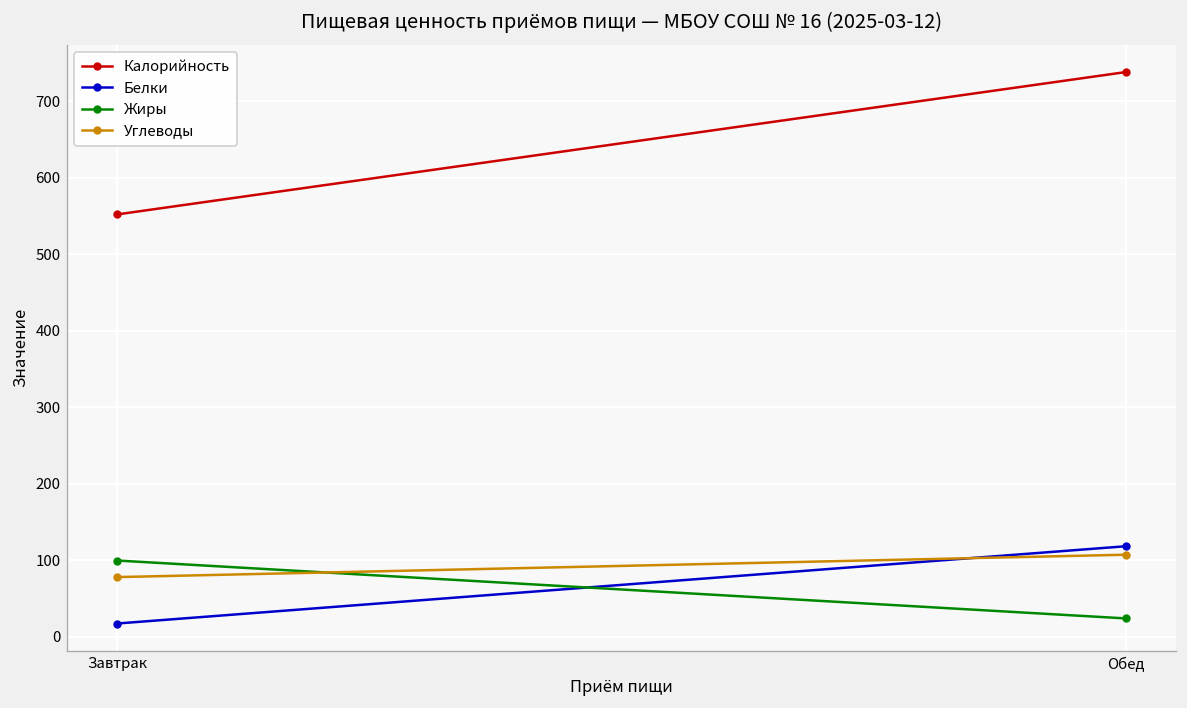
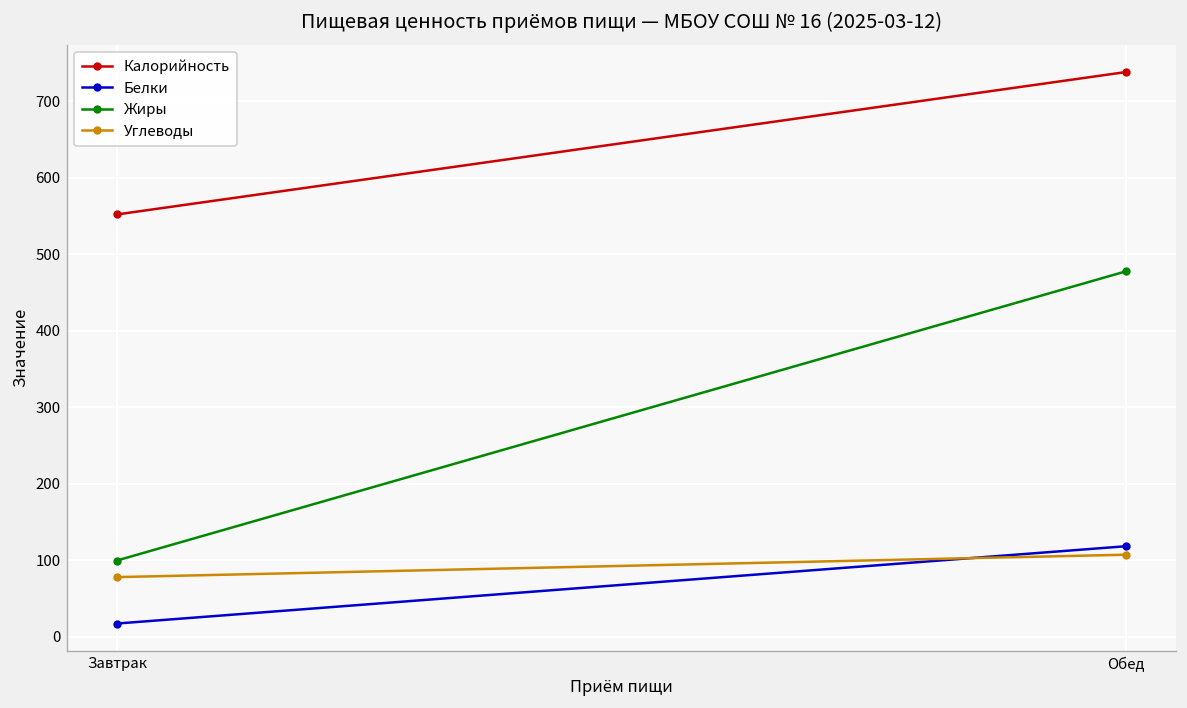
  {
    "Калорийность": {
      "Завтрак": 550,
      "Обед": 740
    },
    "Белки": {
      "Завтрак": 20,
      "Обед": 120
    },
    "Жиры": {
      "Завтрак": 100,
-     "Обед": 20
+     "Обед": 480
    },
    "Углеводы": {
      "Завтрак": 80,
      "Обед": 110
    }
  }
